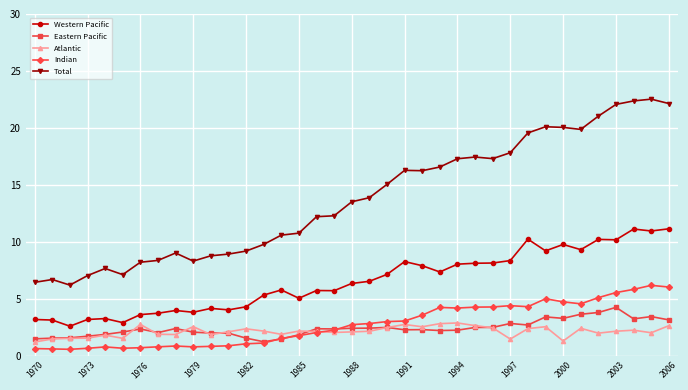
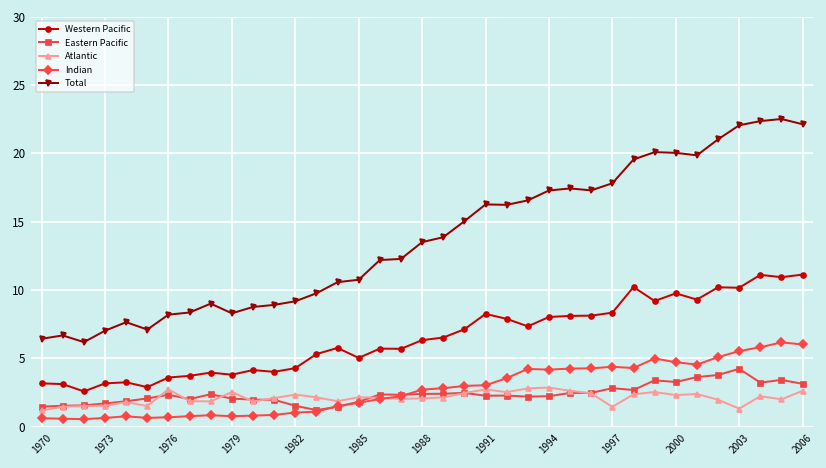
  {
    "Atlantic": {
      "1970": 1.2,
      "1976": 2.7,
      "1979": 2.5,
      "1982": 2.3,
      "1985": 2.2,
      "1988": 2.1,
      "1991": 2.7,
      "1994": 2.9,
      "1997": 1.4,
-     "2000": 1.3,
-     "2003": 2.1,
+     "2000": 2.3,
+     "2003": 1.3,
      "2006": 2.6
    }
  }
